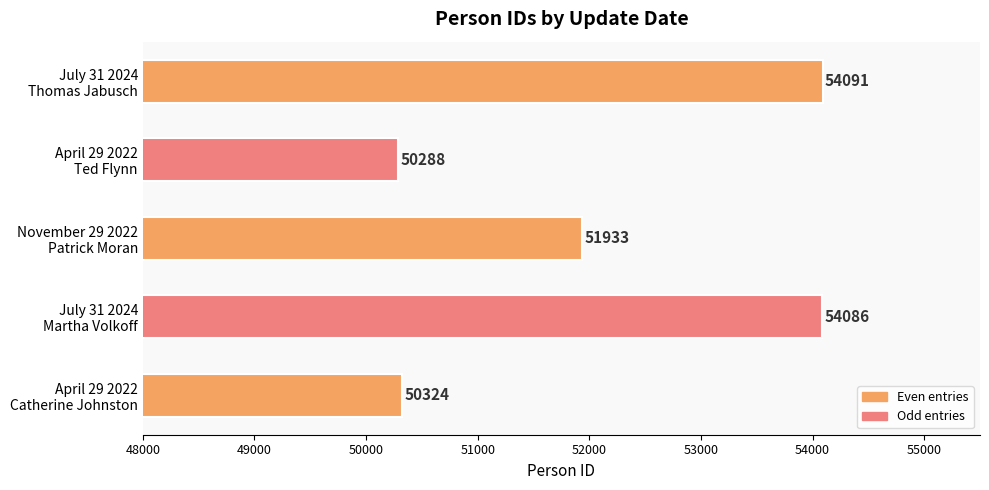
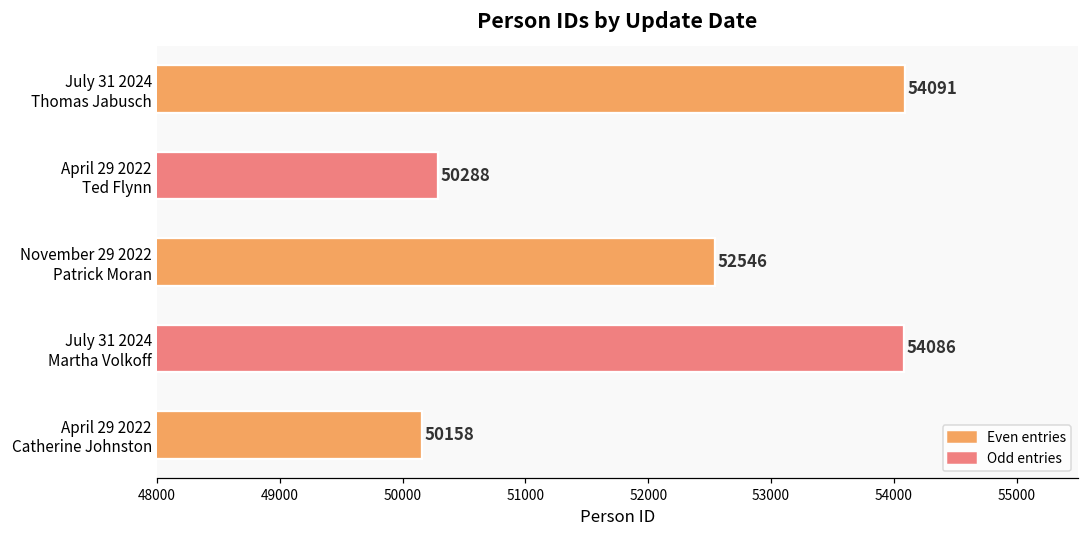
  {
    "July 31 2024 Thomas Jabusch": 54091,
    "April 29 2022 Ted Flynn": 50288,
-   "November 29 2022 Patrick Moran": 51933,
+   "November 29 2022 Patrick Moran": 52546,
    "July 31 2024 Martha Volkoff": 54086,
-   "April 29 2022 Catherine Johnston": 50324
+   "April 29 2022 Catherine Johnston": 50158
  }
